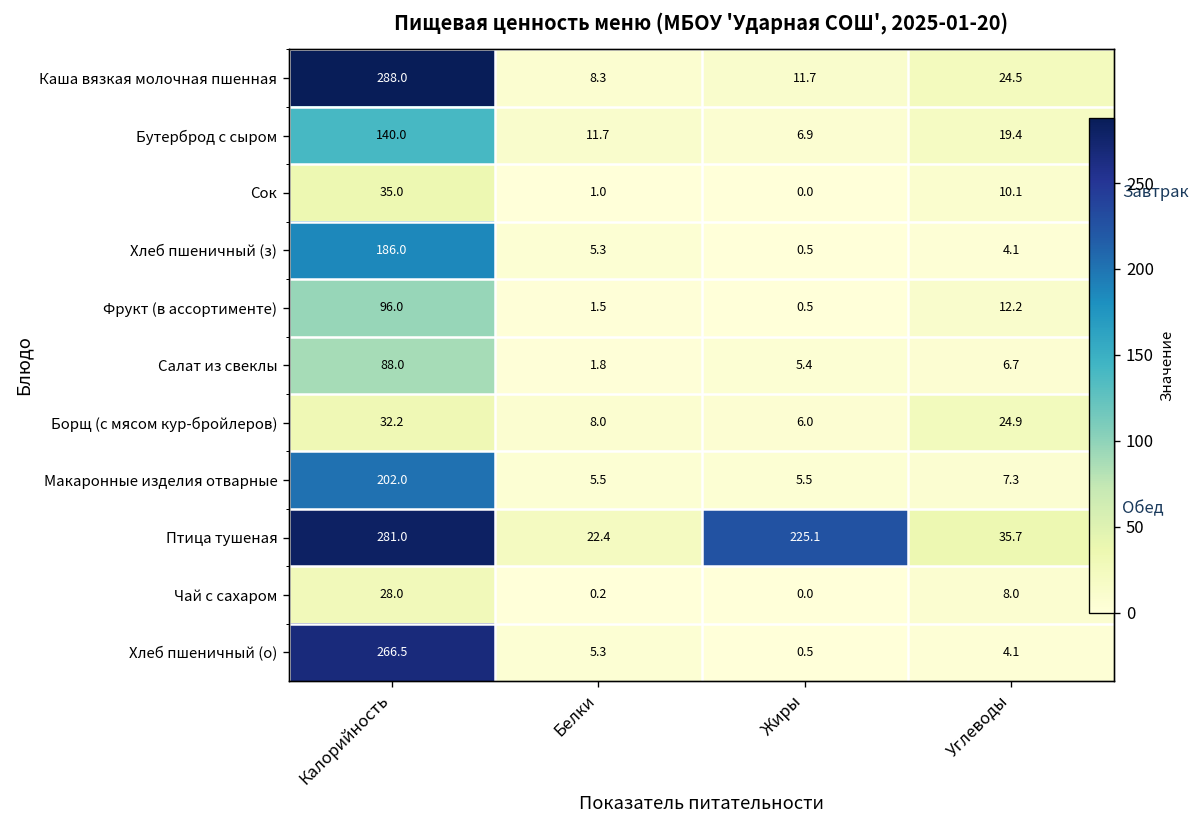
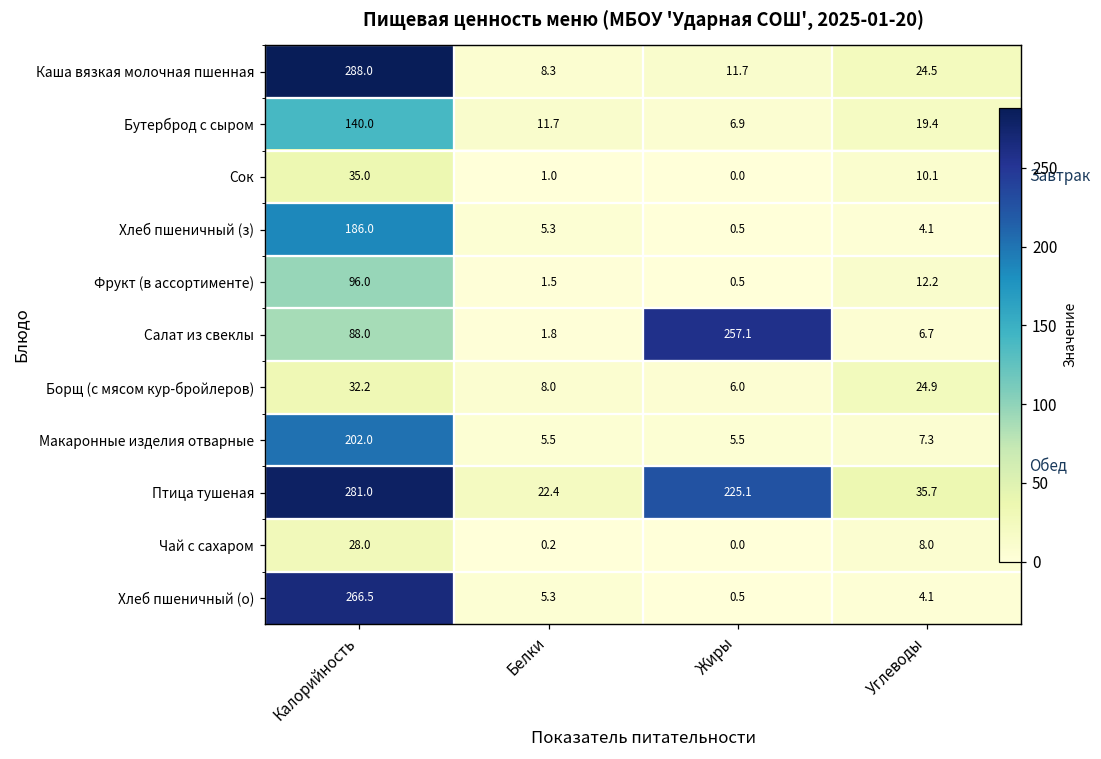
  {
    "Каша вязкая молочная пшенная": {
      "Калорийность": 288.0,
      "Белки": 8.3,
      "Жиры": 11.7,
      "Углеводы": 24.5
    },
    "Бутерброд с сыром": {
      "Калорийность": 140.0,
      "Белки": 11.7,
      "Жиры": 6.9,
      "Углеводы": 19.4
    },
    "Сок": {
      "Калорийность": 35.0,
      "Белки": 1.0,
      "Жиры": 0.0,
      "Углеводы": 10.1
    },
    "Хлеб пшеничный (з)": {
      "Калорийность": 186.0,
      "Белки": 5.3,
      "Жиры": 0.5,
      "Углеводы": 4.1
    },
    "Фрукт (в ассортименте)": {
      "Калорийность": 96.0,
      "Белки": 1.5,
      "Жиры": 0.5,
      "Углеводы": 12.2
    },
    "Салат из свеклы": {
      "Калорийность": 88.0,
      "Белки": 1.8,
-     "Жиры": 5.4,
+     "Жиры": 257.1,
      "Углеводы": 6.7
    },
    "Борщ (с мясом кур-бройлеров)": {
      "Калорийность": 32.2,
      "Белки": 8.0,
      "Жиры": 6.0,
      "Углеводы": 24.9
    },
    "Макаронные изделия отварные": {
      "Калорийность": 202.0,
      "Белки": 5.5,
      "Жиры": 5.5,
      "Углеводы": 7.3
    },
    "Птица тушеная": {
      "Калорийность": 281.0,
      "Белки": 22.4,
      "Жиры": 225.1,
      "Углеводы": 35.7
    },
    "Чай с сахаром": {
      "Калорийность": 28.0,
      "Белки": 0.2,
      "Жиры": 0.0,
      "Углеводы": 8.0
    },
    "Хлеб пшеничный (о)": {
      "Калорийность": 266.5,
      "Белки": 5.3,
      "Жиры": 0.5,
      "Углеводы": 4.1
    }
  }
